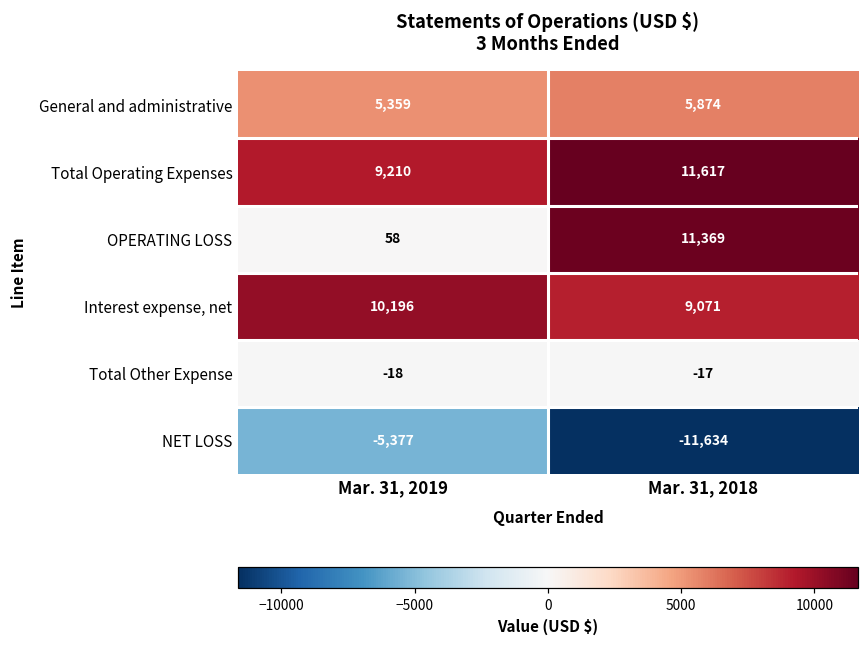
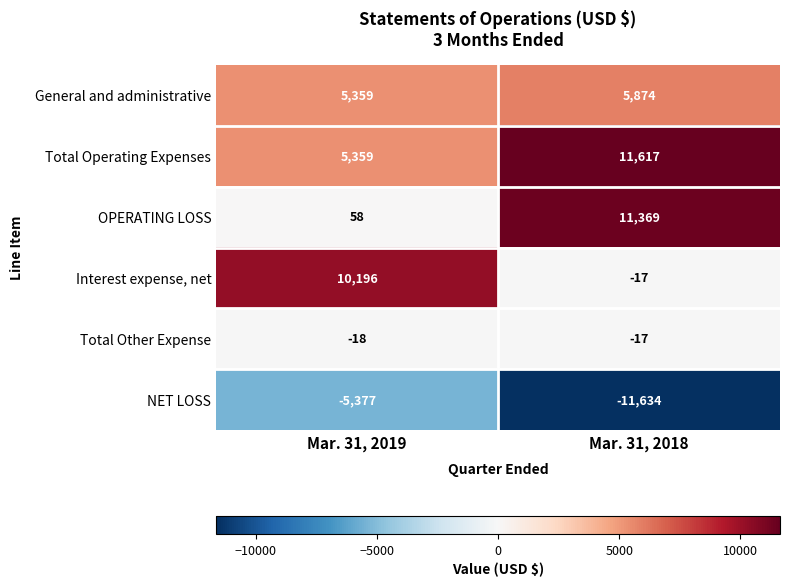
  {
    "General and administrative": {
      "Mar. 31, 2019": "5,359",
      "Mar. 31, 2018": "5,874"
    },
    "Total Operating Expenses": {
-     "Mar. 31, 2019": "9,210",
+     "Mar. 31, 2019": "5,359",
      "Mar. 31, 2018": "11,617"
    },
    "OPERATING LOSS": {
      "Mar. 31, 2019": "58",
      "Mar. 31, 2018": "11,369"
    },
    "Interest expense, net": {
      "Mar. 31, 2019": "10,196",
-     "Mar. 31, 2018": "9,071"
+     "Mar. 31, 2018": "-17"
    },
    "Total Other Expense": {
      "Mar. 31, 2019": "-18",
      "Mar. 31, 2018": "-17"
    },
    "NET LOSS": {
      "Mar. 31, 2019": "-5,377",
      "Mar. 31, 2018": "-11,634"
    }
  }
